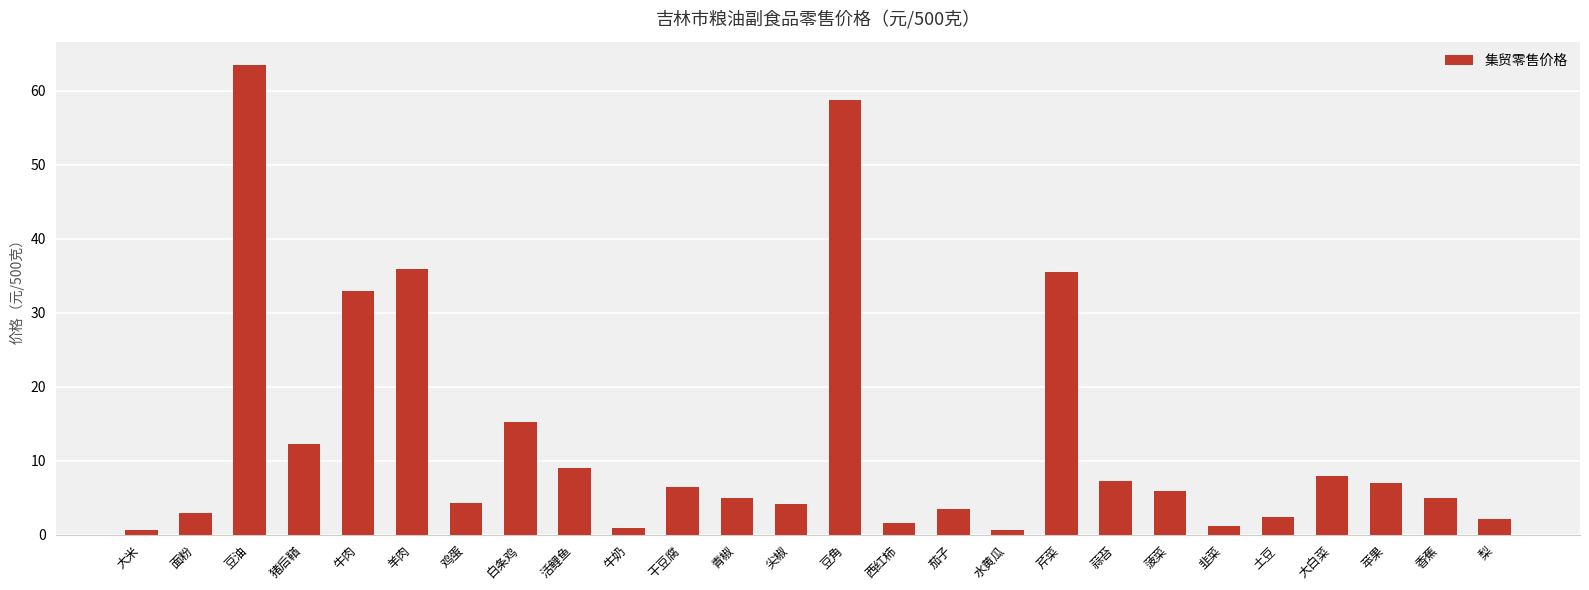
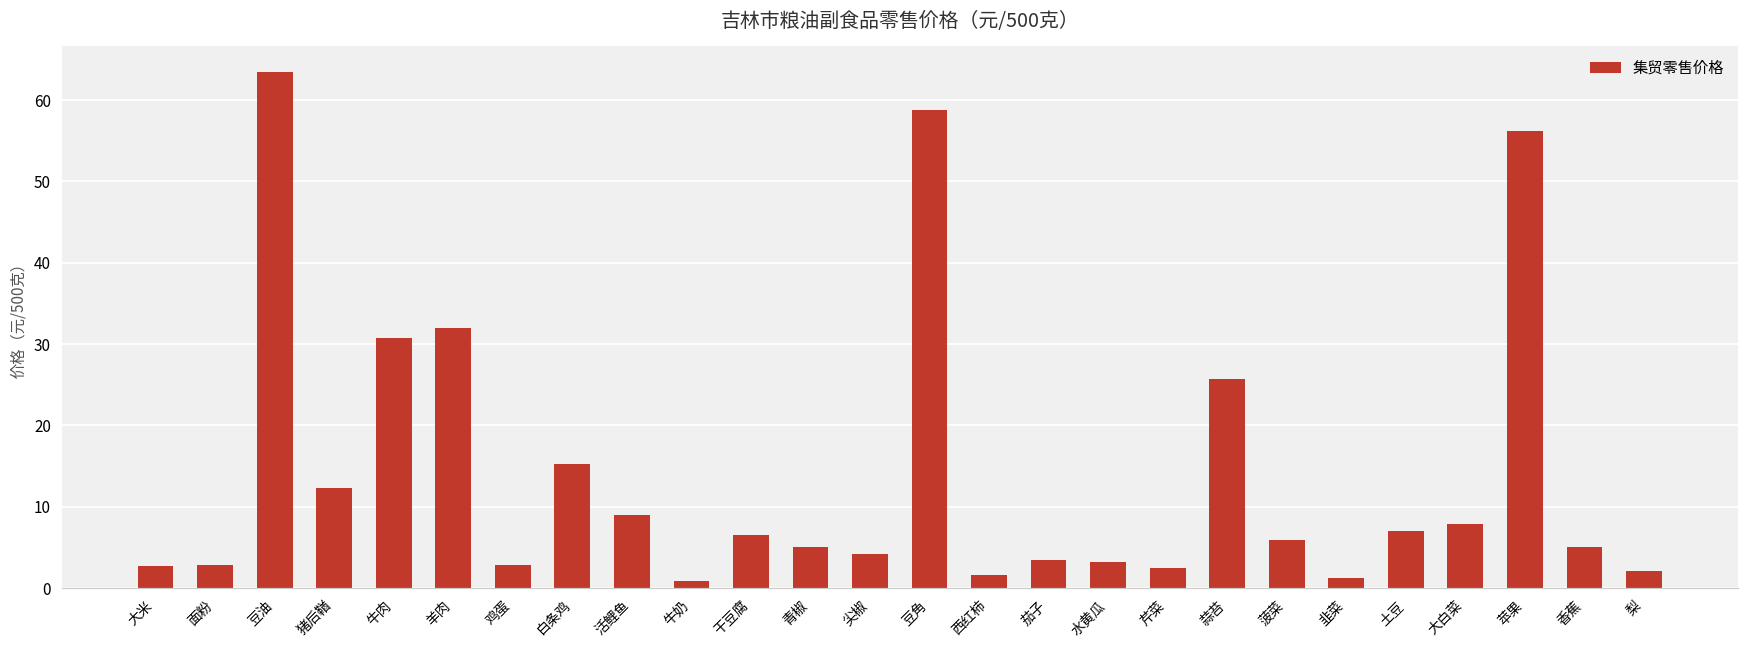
  {
-   "大米": 1,
+   "大米": 3,
    "面粉": 3,
    "豆油": 64,
    "猪后鞧": 12,
-   "牛肉": 33,
-   "羊肉": 36,
-   "鸡蛋": 4,
+   "牛肉": 31,
+   "羊肉": 32,
+   "鸡蛋": 3,
    "白条鸡": 15,
    "活鲤鱼": 9,
    "牛奶": 1,
    "干豆腐": 7,
    "青椒": 5,
    "尖椒": 4,
    "豆角": 59,
    "西红柿": 2,
    "茄子": 4,
-   "水黄瓜": 1,
-   "芹菜": 36,
-   "蒜苔": 7,
+   "水黄瓜": 3,
+   "芹菜": 3,
+   "蒜苔": 26,
    "菠菜": 6,
    "韭菜": 1,
-   "土豆": 2,
+   "土豆": 7,
    "大白菜": 8,
-   "苹果": 7,
+   "苹果": 56,
    "香蕉": 5,
    "梨": 2
  }
